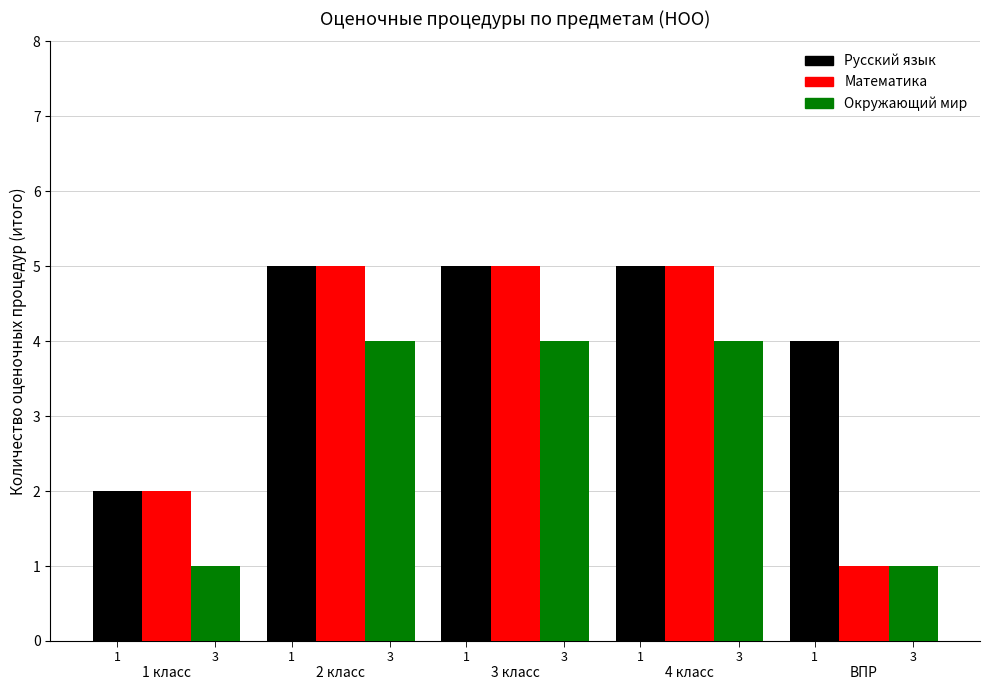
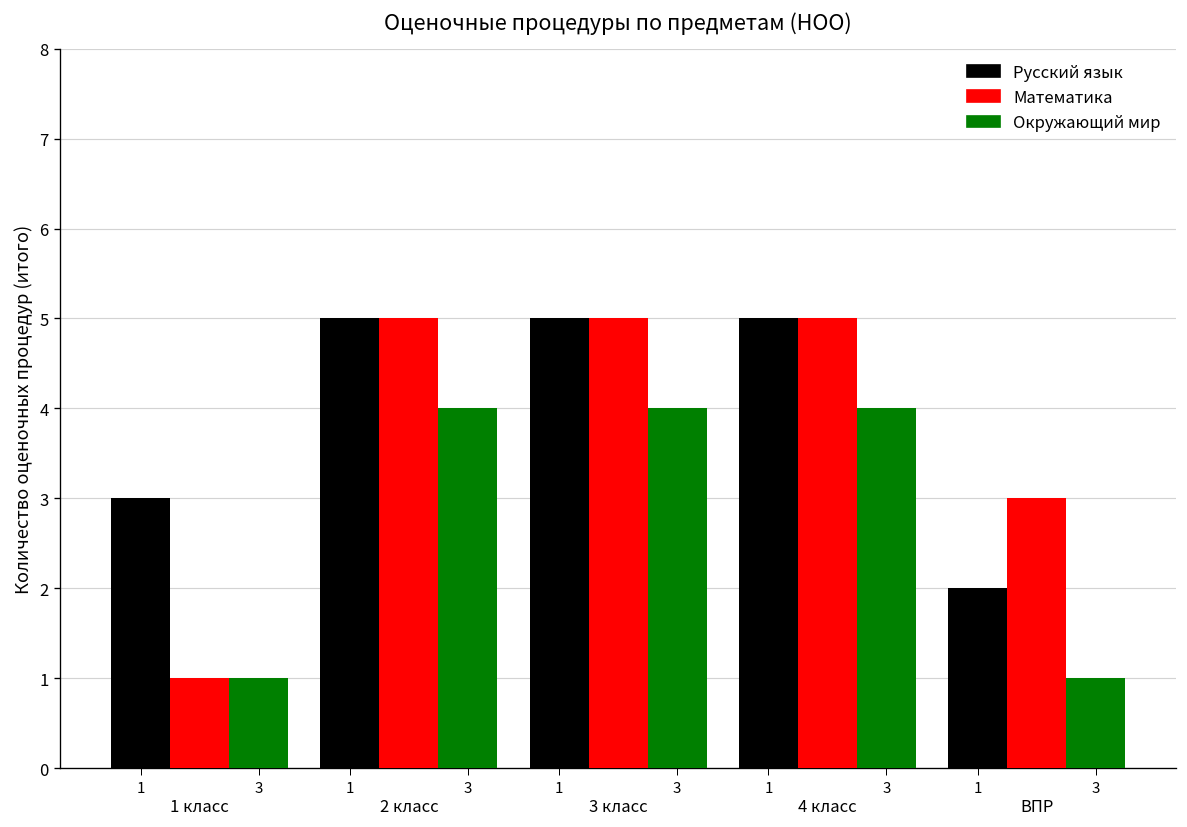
  {
    "Русский язык": {
-     "1 класс": 2,
+     "1 класс": 3,
      "2 класс": 5,
      "3 класс": 5,
      "4 класс": 5,
-     "ВПР": 4
+     "ВПР": 2
    },
    "Математика": {
-     "1 класс": 2,
+     "1 класс": 1,
      "2 класс": 5,
      "3 класс": 5,
      "4 класс": 5,
-     "ВПР": 1
+     "ВПР": 3
    },
    "Окружающий мир": {
      "1 класс": 1,
      "2 класс": 4,
      "3 класс": 4,
      "4 класс": 4,
      "ВПР": 1
    }
  }
